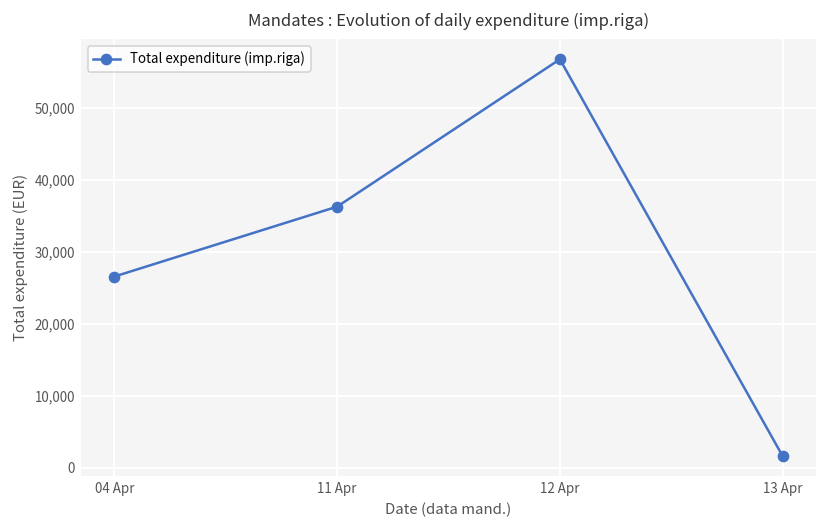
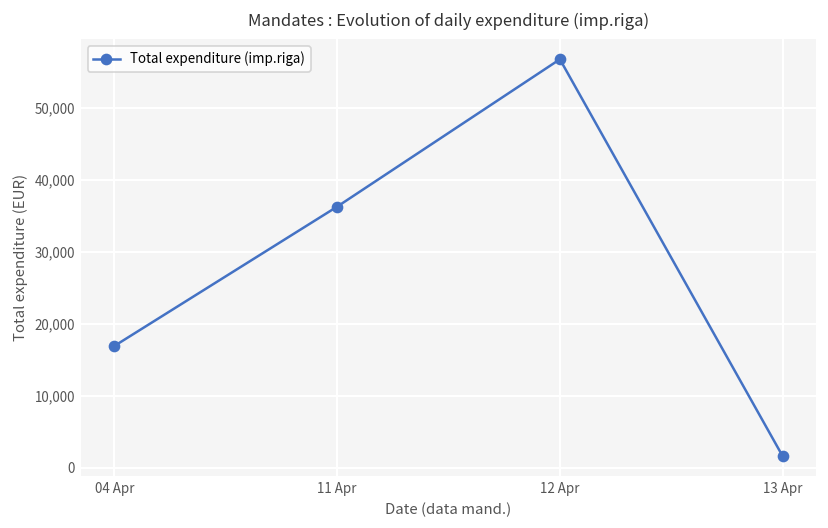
  {
-   "04 Apr": "27,000",
+   "04 Apr": "17,000",
    "11 Apr": "36,000",
    "12 Apr": "57,000",
    "13 Apr": "2,000"
  }
